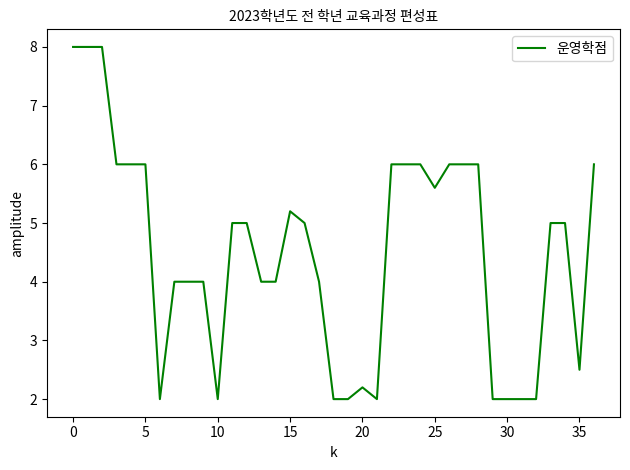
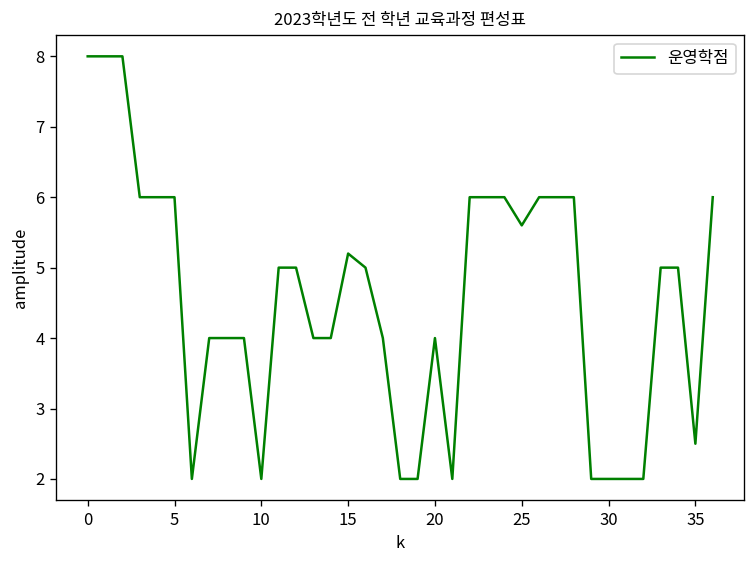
  {
    "0": 8.0,
    "5": 6.0,
    "10": 2.0,
    "15": 5.2,
-   "20": 2.2,
+   "20": 4.0,
    "25": 5.6,
    "30": 2.0,
    "35": 2.5
  }
